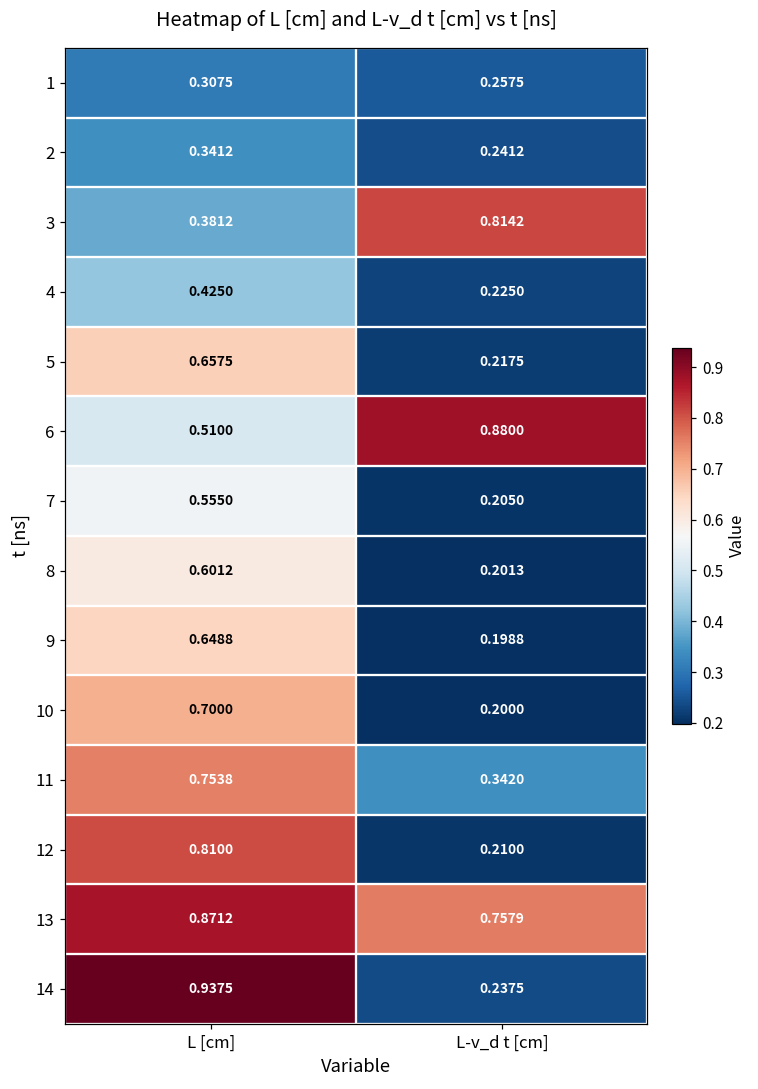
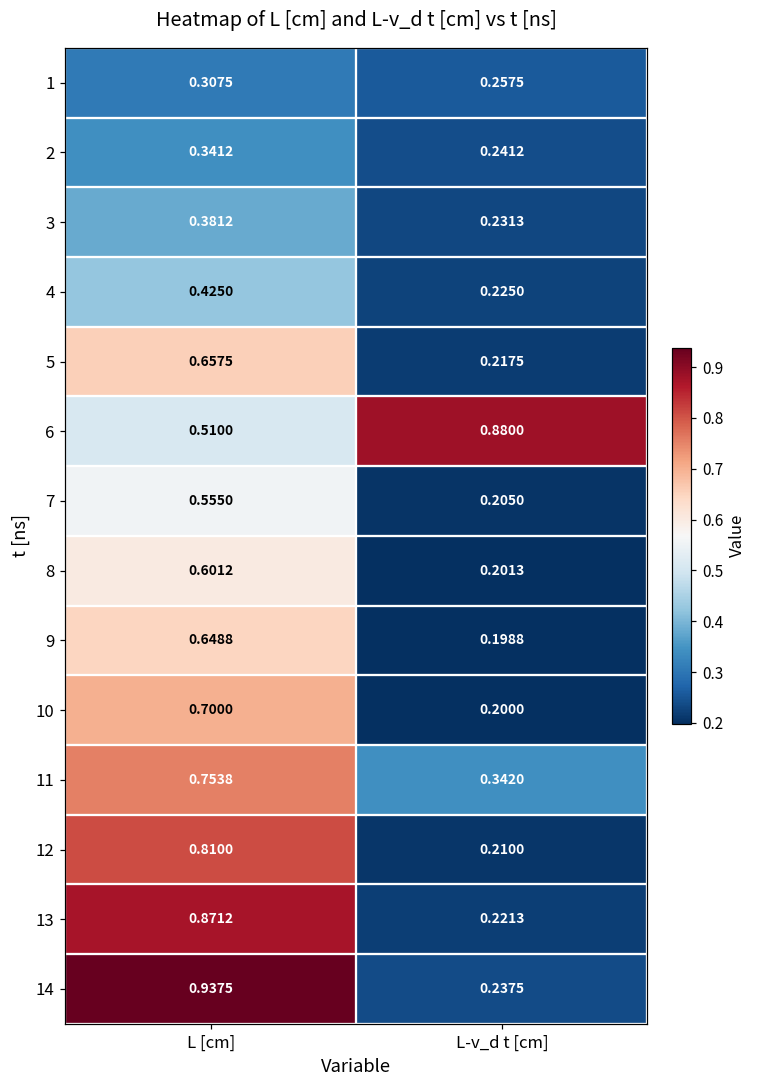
  {
    "1": {
      "L [cm]": 0.3075,
      "L-v_d t [cm]": 0.2575
    },
    "2": {
      "L [cm]": 0.3412,
      "L-v_d t [cm]": 0.2412
    },
    "3": {
      "L [cm]": 0.3812,
-     "L-v_d t [cm]": 0.8142
+     "L-v_d t [cm]": 0.2313
    },
    "4": {
      "L [cm]": 0.4250,
      "L-v_d t [cm]": 0.2250
    },
    "5": {
      "L [cm]": 0.6575,
      "L-v_d t [cm]": 0.2175
    },
    "6": {
      "L [cm]": 0.5100,
      "L-v_d t [cm]": 0.8800
    },
    "7": {
      "L [cm]": 0.5550,
      "L-v_d t [cm]": 0.2050
    },
    "8": {
      "L [cm]": 0.6012,
      "L-v_d t [cm]": 0.2013
    },
    "9": {
      "L [cm]": 0.6488,
      "L-v_d t [cm]": 0.1988
    },
    "10": {
      "L [cm]": 0.7000,
      "L-v_d t [cm]": 0.2000
    },
    "11": {
      "L [cm]": 0.7538,
      "L-v_d t [cm]": 0.3420
    },
    "12": {
      "L [cm]": 0.8100,
      "L-v_d t [cm]": 0.2100
    },
    "13": {
      "L [cm]": 0.8712,
-     "L-v_d t [cm]": 0.7579
+     "L-v_d t [cm]": 0.2213
    },
    "14": {
      "L [cm]": 0.9375,
      "L-v_d t [cm]": 0.2375
    }
  }
